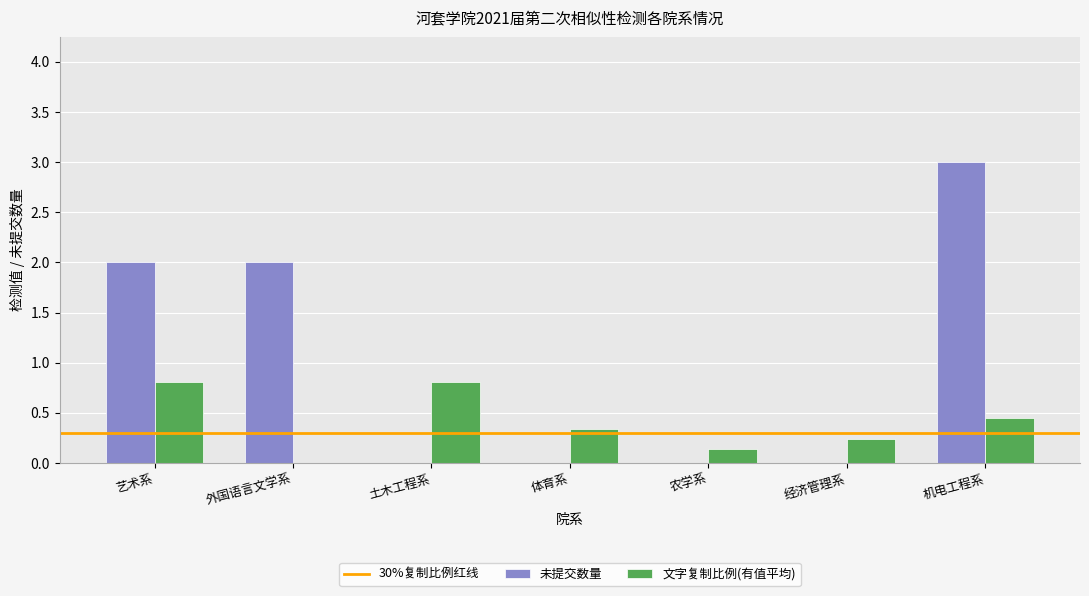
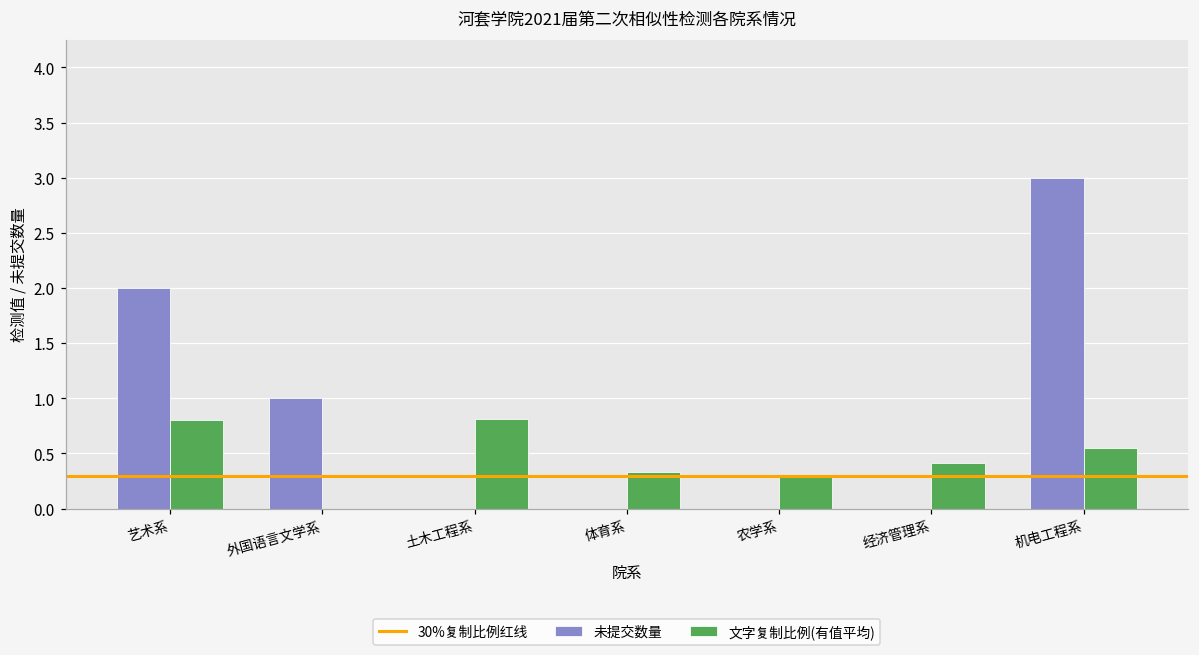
  {
    "未提交数量": {
      "艺术系": 2,
-     "外国语言文学系": 2,
+     "外国语言文学系": 1,
      "土木工程系": 0,
      "体育系": 0,
      "农学系": 0,
      "经济管理系": 0,
      "机电工程系": 3
    },
    "文字复制比例(有值平均)": {
      "艺术系": 0.80,
      "外国语言文学系": 0.00,
      "土木工程系": 0.81,
      "体育系": 0.34,
-     "农学系": 0.14,
-     "经济管理系": 0.24,
-     "机电工程系": 0.45
+     "农学系": 0.31,
+     "经济管理系": 0.41,
+     "机电工程系": 0.55
    }
  }
